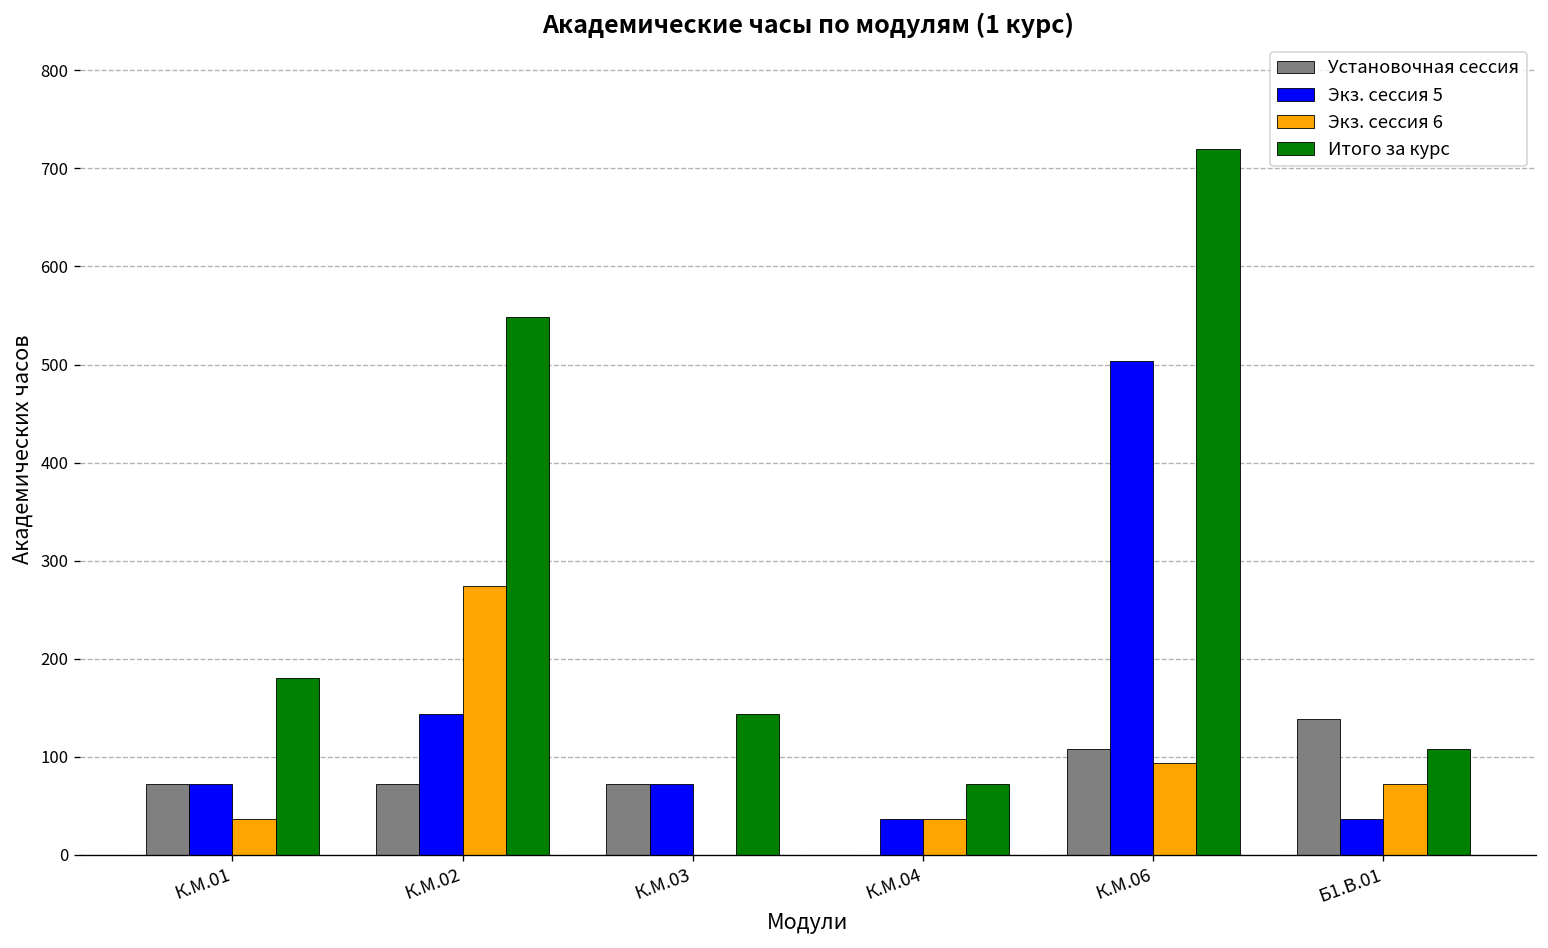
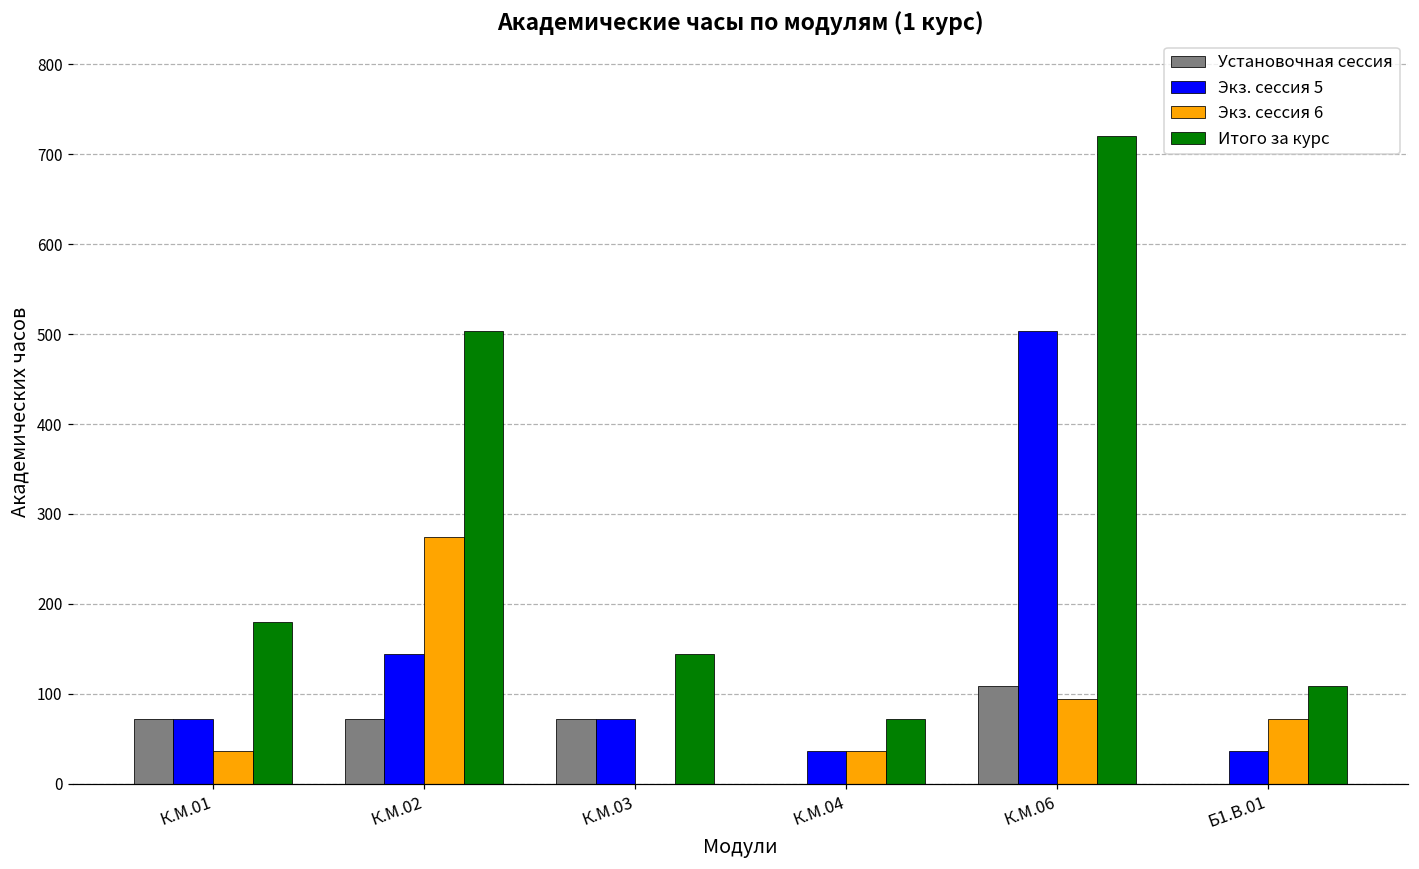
  {
    "Установочная сессия": {
      "К.М.01": 70,
      "К.М.02": 70,
      "К.М.03": 70,
      "К.М.04": 0,
      "К.М.06": 110,
-     "Б1.В.01": 140
+     "Б1.В.01": 0
    },
    "Экз. сессия 5": {
      "К.М.01": 70,
      "К.М.02": 140,
      "К.М.03": 70,
      "К.М.04": 40,
      "К.М.06": 500,
      "Б1.В.01": 40
    },
    "Экз. сессия 6": {
      "К.М.01": 40,
      "К.М.02": 270,
      "К.М.03": 0,
      "К.М.04": 40,
      "К.М.06": 90,
      "Б1.В.01": 70
    },
    "Итого за курс": {
      "К.М.01": 180,
-     "К.М.02": 550,
+     "К.М.02": 500,
      "К.М.03": 140,
      "К.М.04": 70,
      "К.М.06": 720,
      "Б1.В.01": 110
    }
  }
